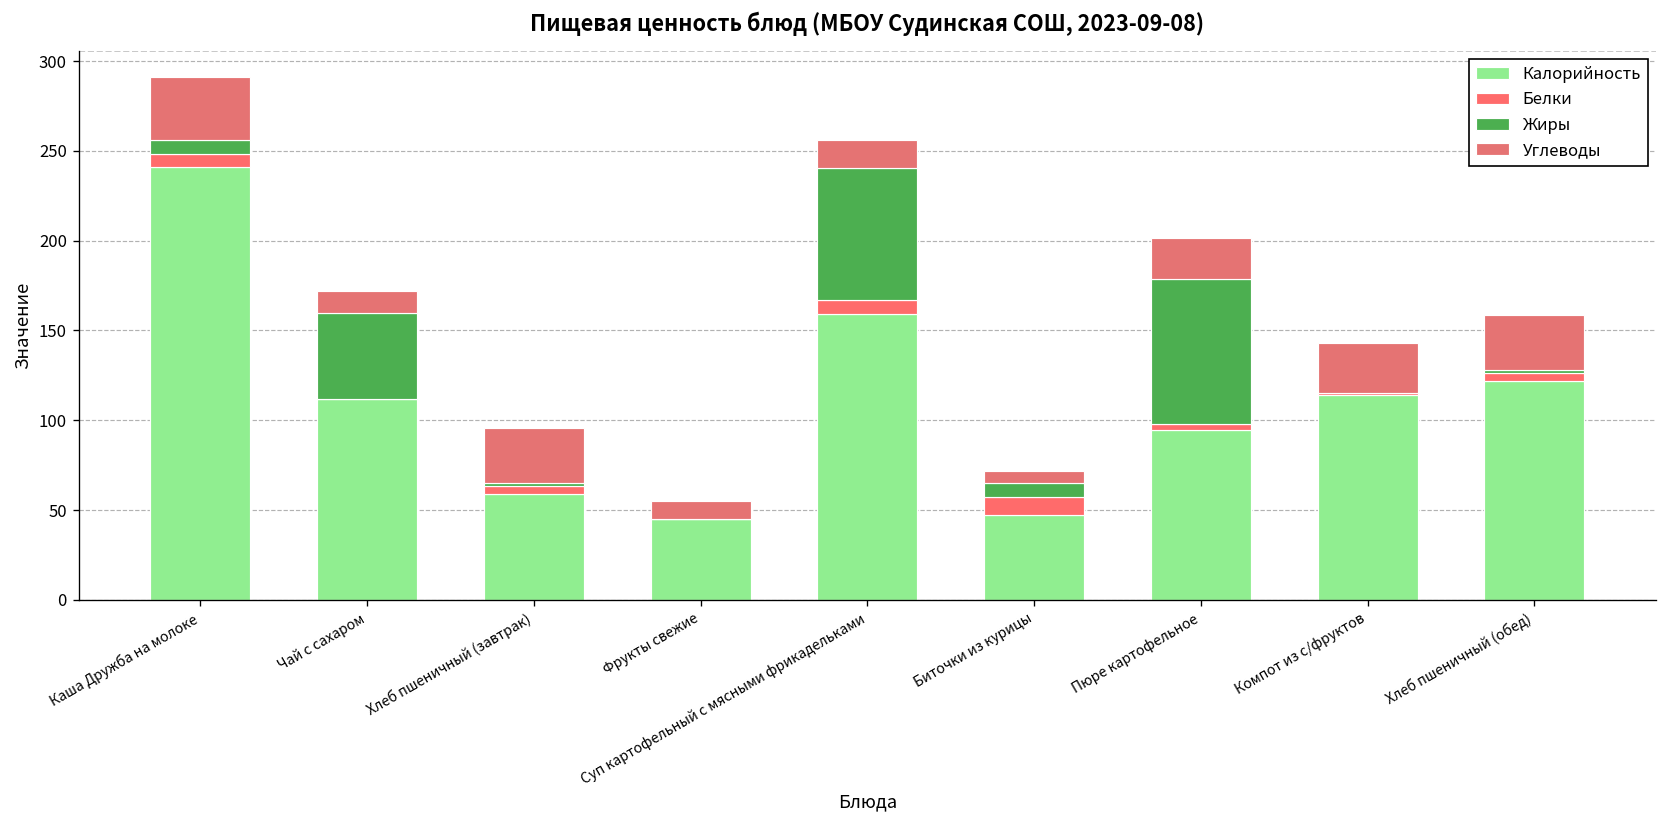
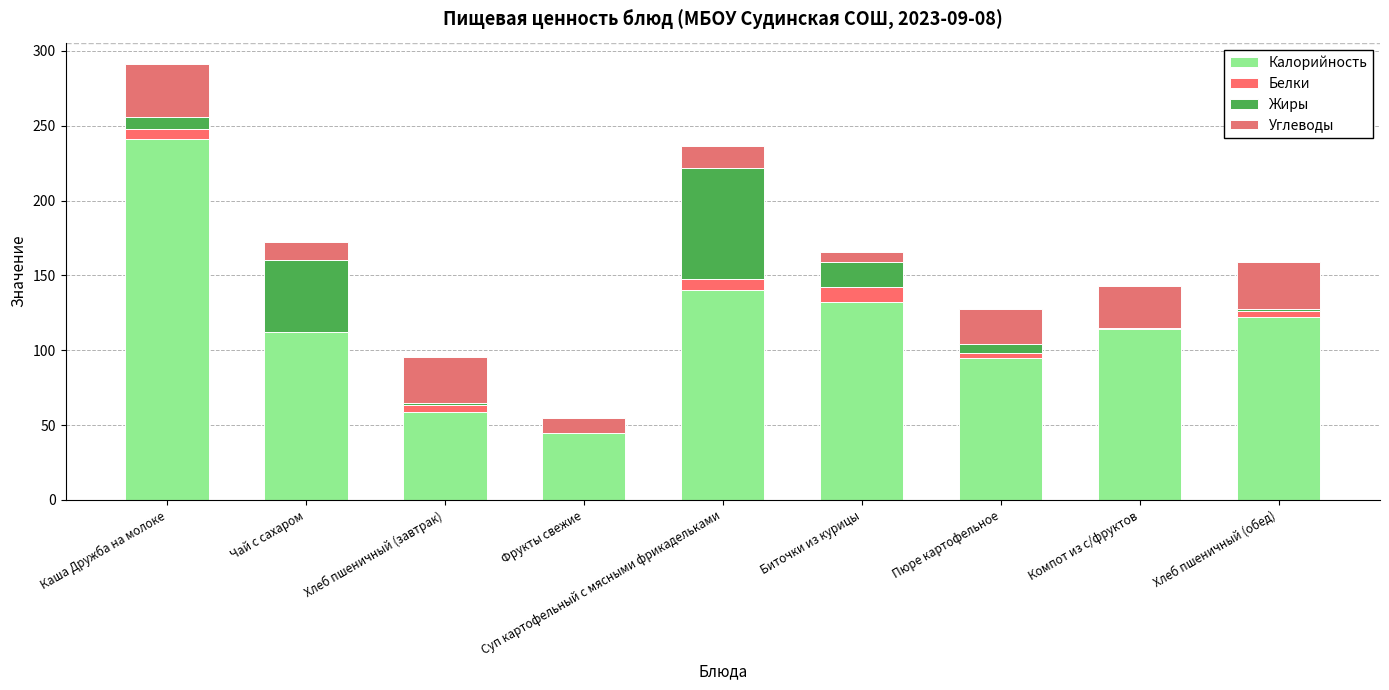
  {
    "Калорийность": {
      "Каша Дружба на молоке": 241,
      "Чай с сахаром": 112,
      "Хлеб пшеничный (завтрак)": 59,
      "Фрукты свежие": 45,
-     "Суп картофельный с мясными фрикадельками": 159,
-     "Биточки из курицы": 47,
+     "Суп картофельный с мясными фрикадельками": 140,
+     "Биточки из курицы": 132,
      "Пюре картофельное": 95,
      "Компот из с/фруктов": 114,
      "Хлеб пшеничный (обед)": 122
    },
    "Жиры": {
      "Каша Дружба на молоке": 8,
      "Чай с сахаром": 48,
      "Фрукты свежие": 0,
      "Суп картофельный с мясными фрикадельками": 74,
-     "Биточки из курицы": 8,
-     "Пюре картофельное": 81,
+     "Биточки из курицы": 17,
+     "Пюре картофельное": 6,
      "Компот из с/фруктов": 0
    }
  }
